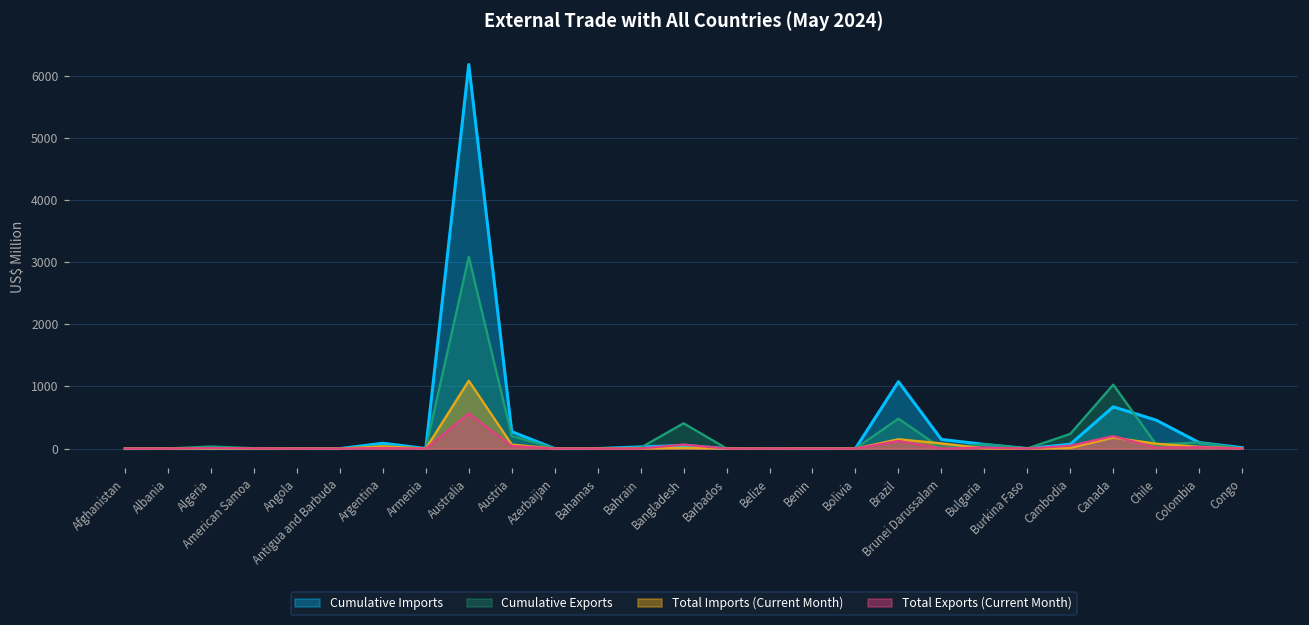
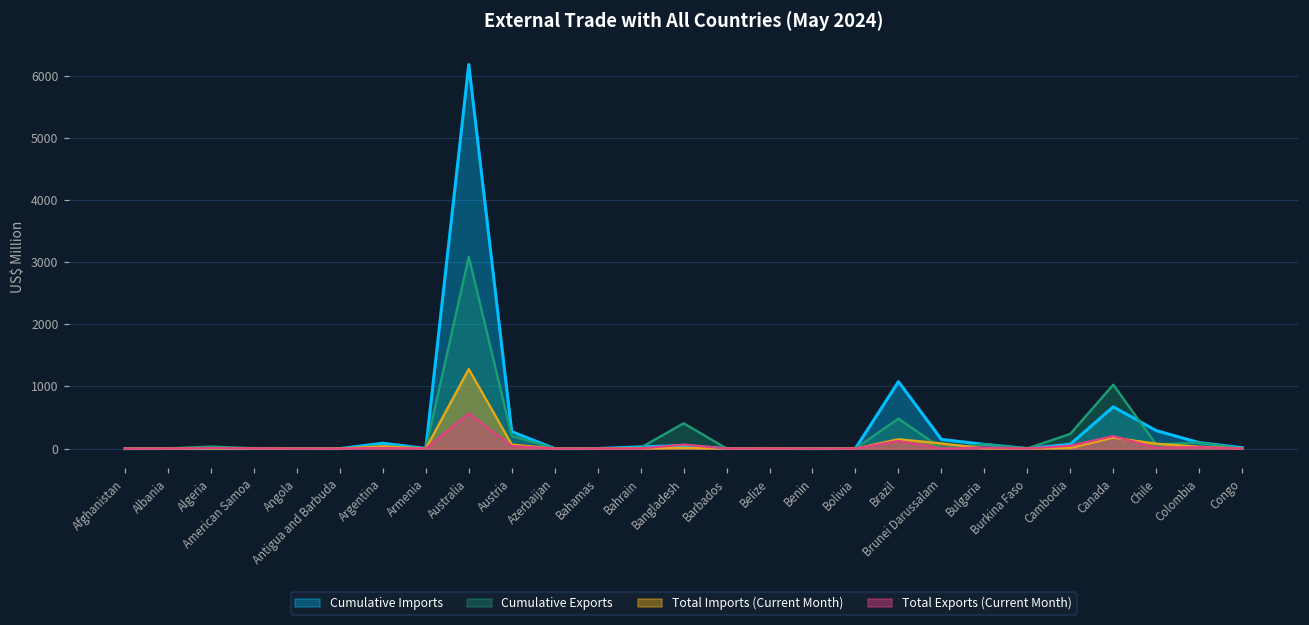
  {
    "Cumulative Imports": {
      "Australia": 6200,
      "Austria": 300,
      "Brazil": 1100,
      "Brunei Darussalam": 100,
      "Canada": 700,
-     "Chile": 500
+     "Chile": 300
    },
    "Cumulative Exports": {
      "Australia": 3100,
      "Austria": 200,
      "Bangladesh": 400,
      "Brazil": 500,
      "Cambodia": 200,
      "Canada": 1000
    },
    "Total Imports (Current Month)": {
-     "Australia": 1100,
+     "Australia": 1300,
      "Brunei Darussalam": 100
    },
    "Total Exports (Current Month)": {
      "Australia": 600,
      "Chile": 0
    }
  }
